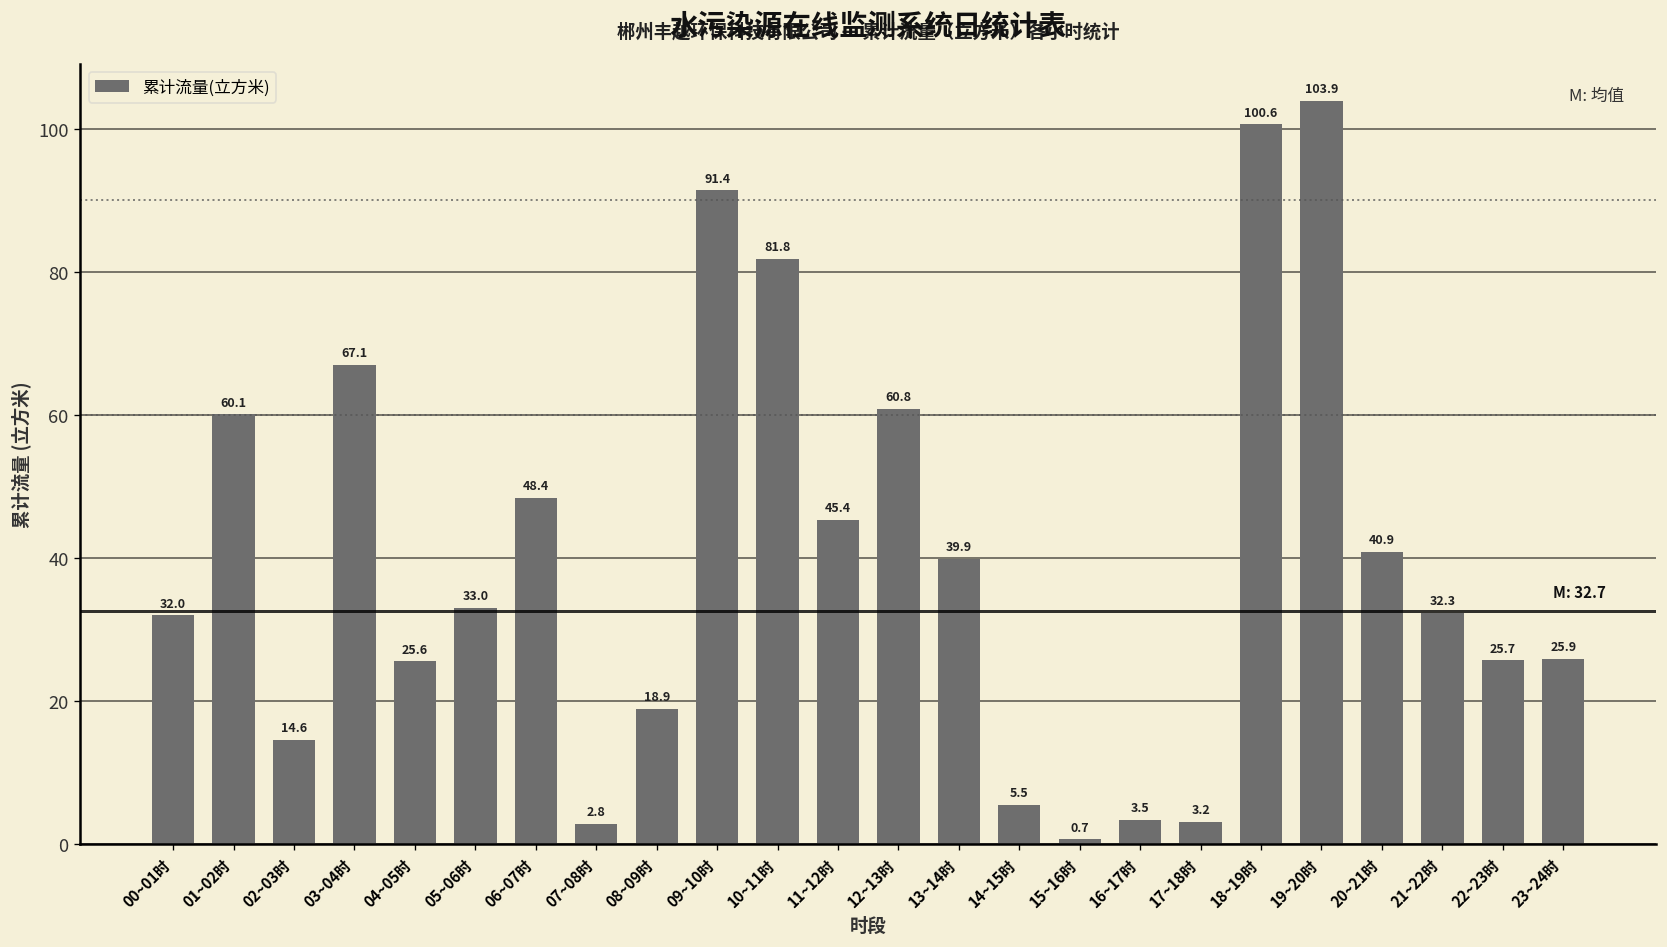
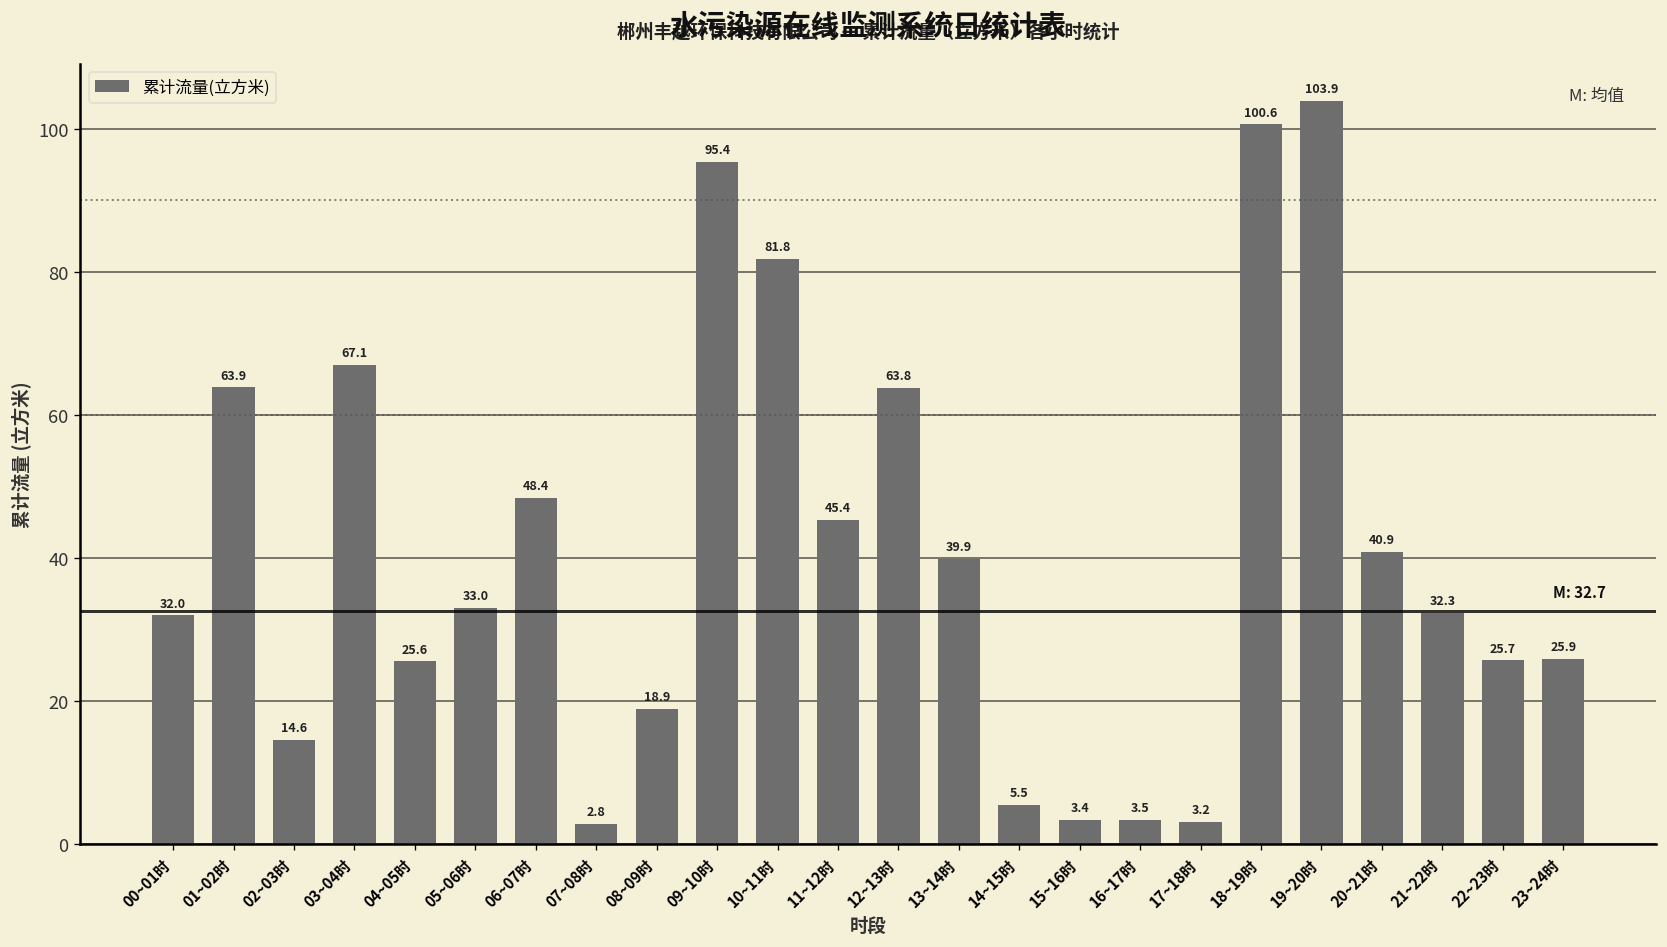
  {
    "00~01时": 32.0,
-   "01~02时": 60.1,
+   "01~02时": 63.9,
    "02~03时": 14.6,
    "03~04时": 67.1,
    "04~05时": 25.6,
    "05~06时": 33.0,
    "06~07时": 48.4,
    "07~08时": 2.8,
    "08~09时": 18.9,
-   "09~10时": 91.4,
+   "09~10时": 95.4,
    "10~11时": 81.8,
    "11~12时": 45.4,
-   "12~13时": 60.8,
+   "12~13时": 63.8,
    "13~14时": 39.9,
    "14~15时": 5.5,
-   "15~16时": 0.7,
+   "15~16时": 3.4,
    "16~17时": 3.5,
    "17~18时": 3.2,
    "18~19时": 100.6,
    "19~20时": 103.9,
    "20~21时": 40.9,
    "21~22时": 32.3,
    "22~23时": 25.7,
    "23~24时": 25.9
  }
